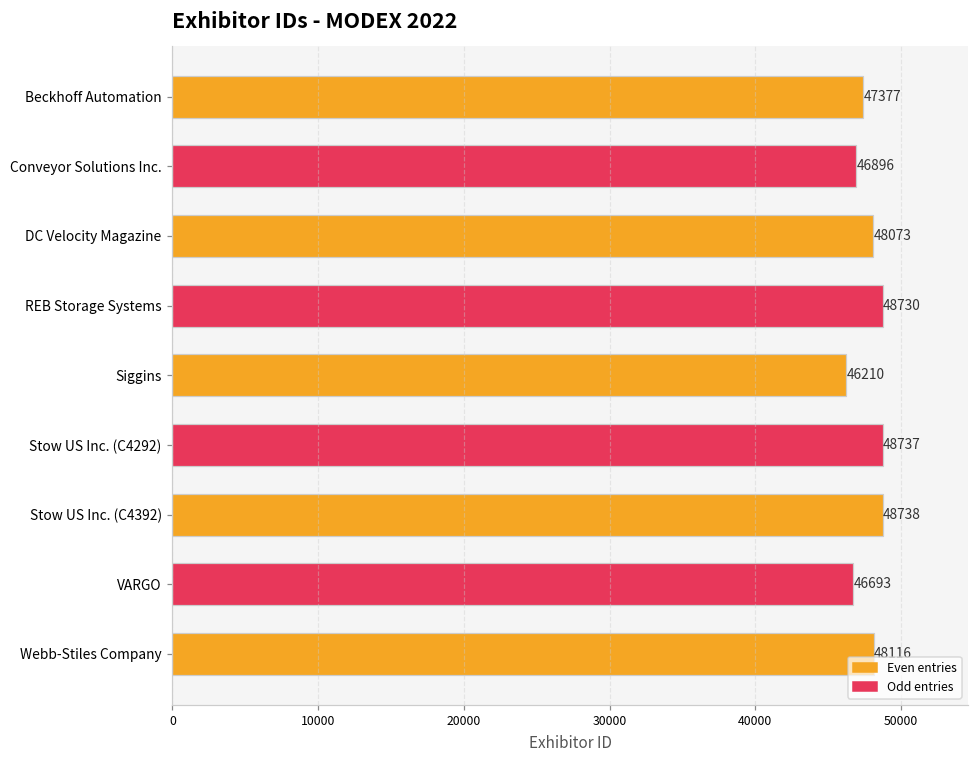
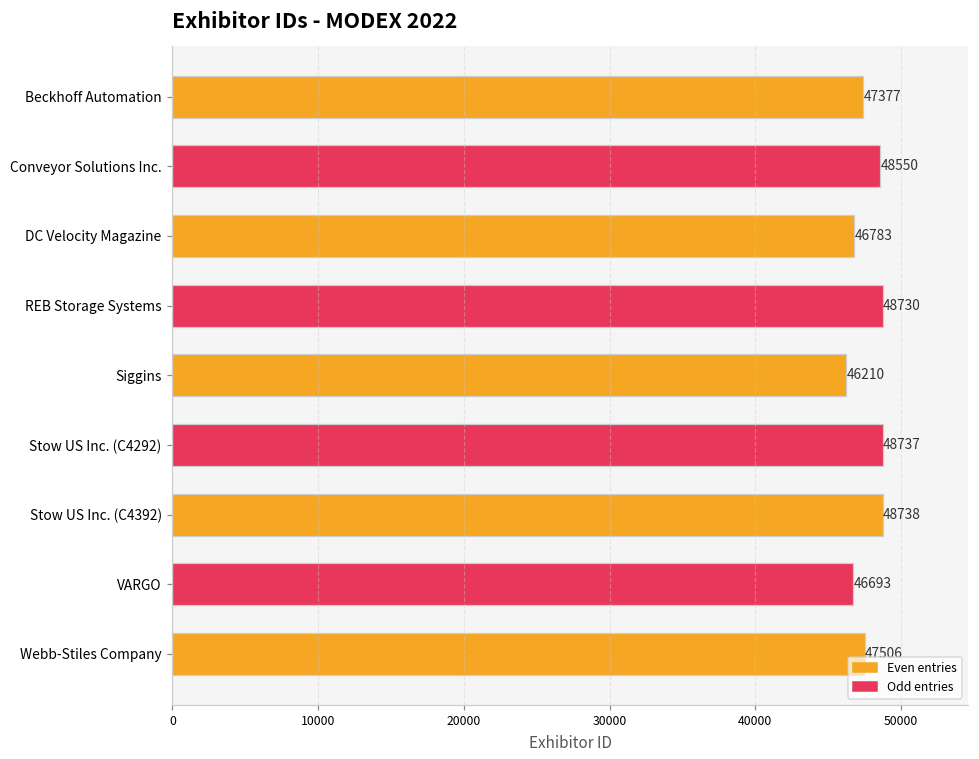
  {
    "Beckhoff Automation": 47377,
-   "Conveyor Solutions Inc.": 46896,
-   "DC Velocity Magazine": 48073,
+   "Conveyor Solutions Inc.": 48550,
+   "DC Velocity Magazine": 46783,
    "REB Storage Systems": 48730,
    "Siggins": 46210,
    "Stow US Inc. (C4292)": 48737,
    "Stow US Inc. (C4392)": 48738,
    "VARGO": 46693,
-   "Webb-Stiles Company": 48116
+   "Webb-Stiles Company": 47506
  }
